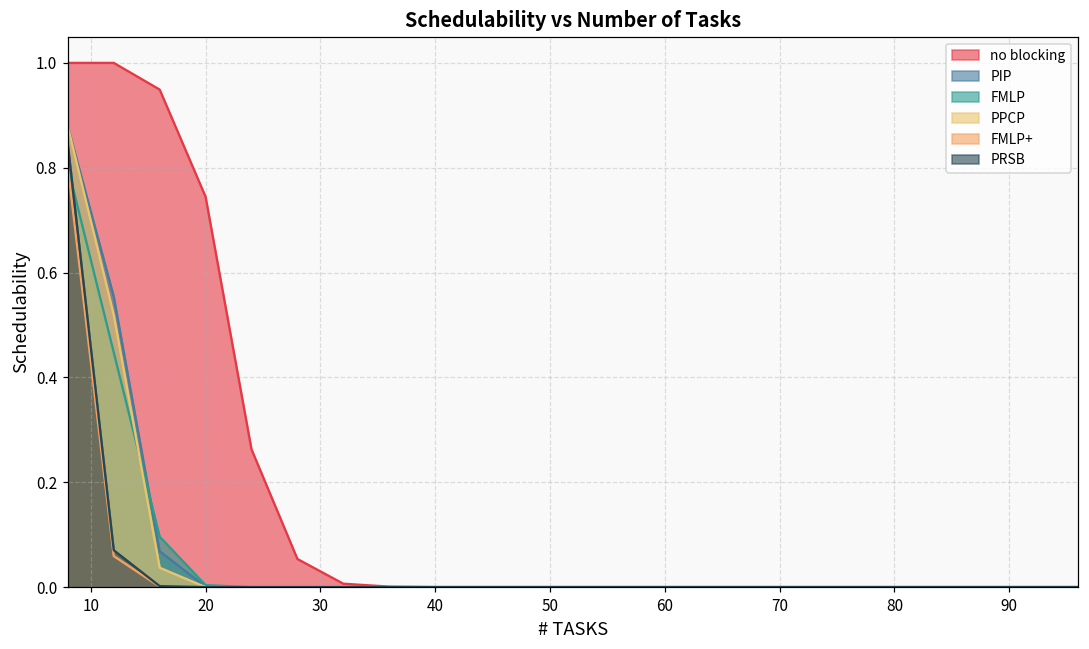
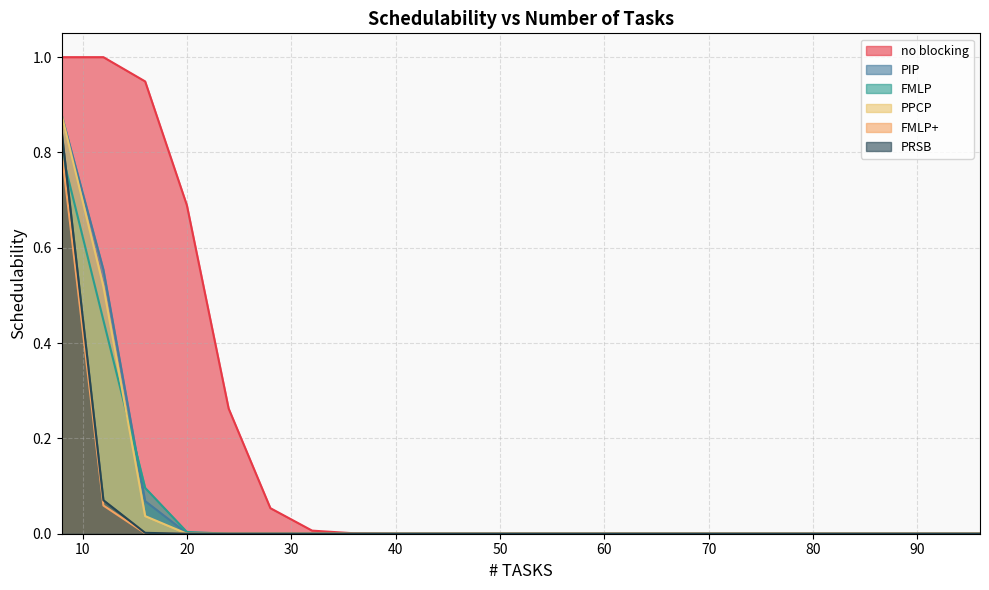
  {
    "no blocking": {
-     "20": 0.74
+     "20": 0.69
    }
  }
